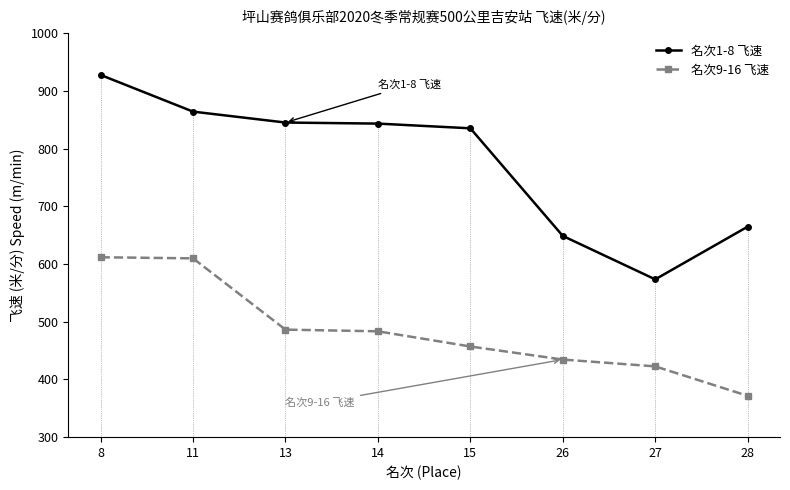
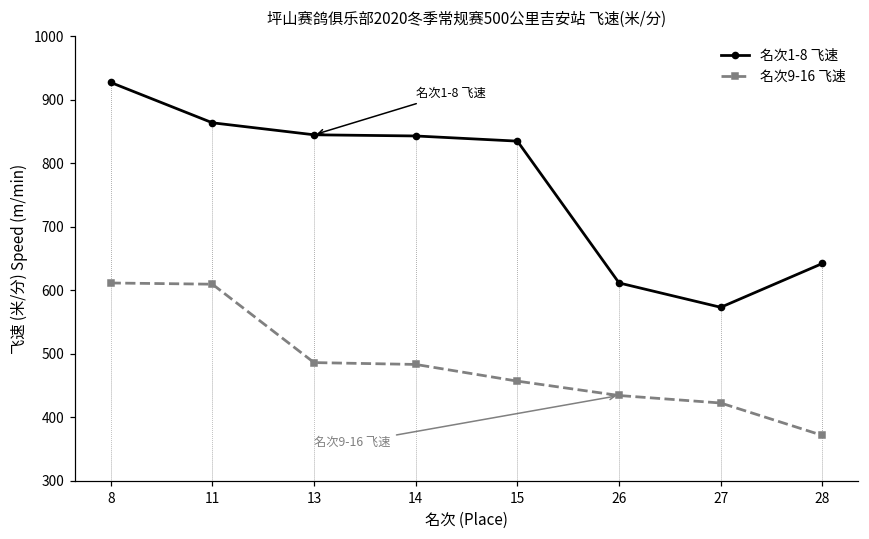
  {
    "名次1-8 飞速": {
-     "26": 650,
-     "28": 660
+     "26": 610,
+     "28": 640
    }
  }
